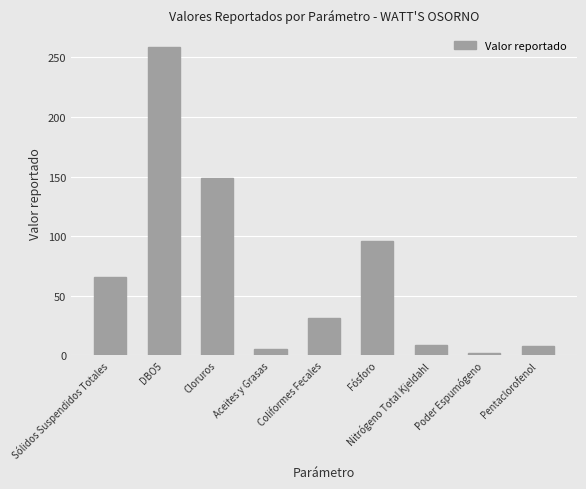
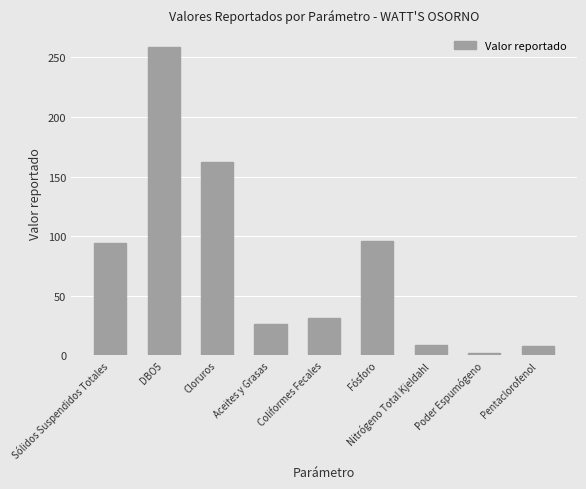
  {
-   "Sólidos Suspendidos Totales": 66,
+   "Sólidos Suspendidos Totales": 94,
    "DBO5": 259,
-   "Cloruros": 149,
-   "Aceites y Grasas": 5,
+   "Cloruros": 162,
+   "Aceites y Grasas": 26,
    "Coliformes Fecales": 31,
    "Fósforo": 96,
    "Nitrógeno Total Kjeldahl": 9,
    "Pentaclorofenol": 8
  }
